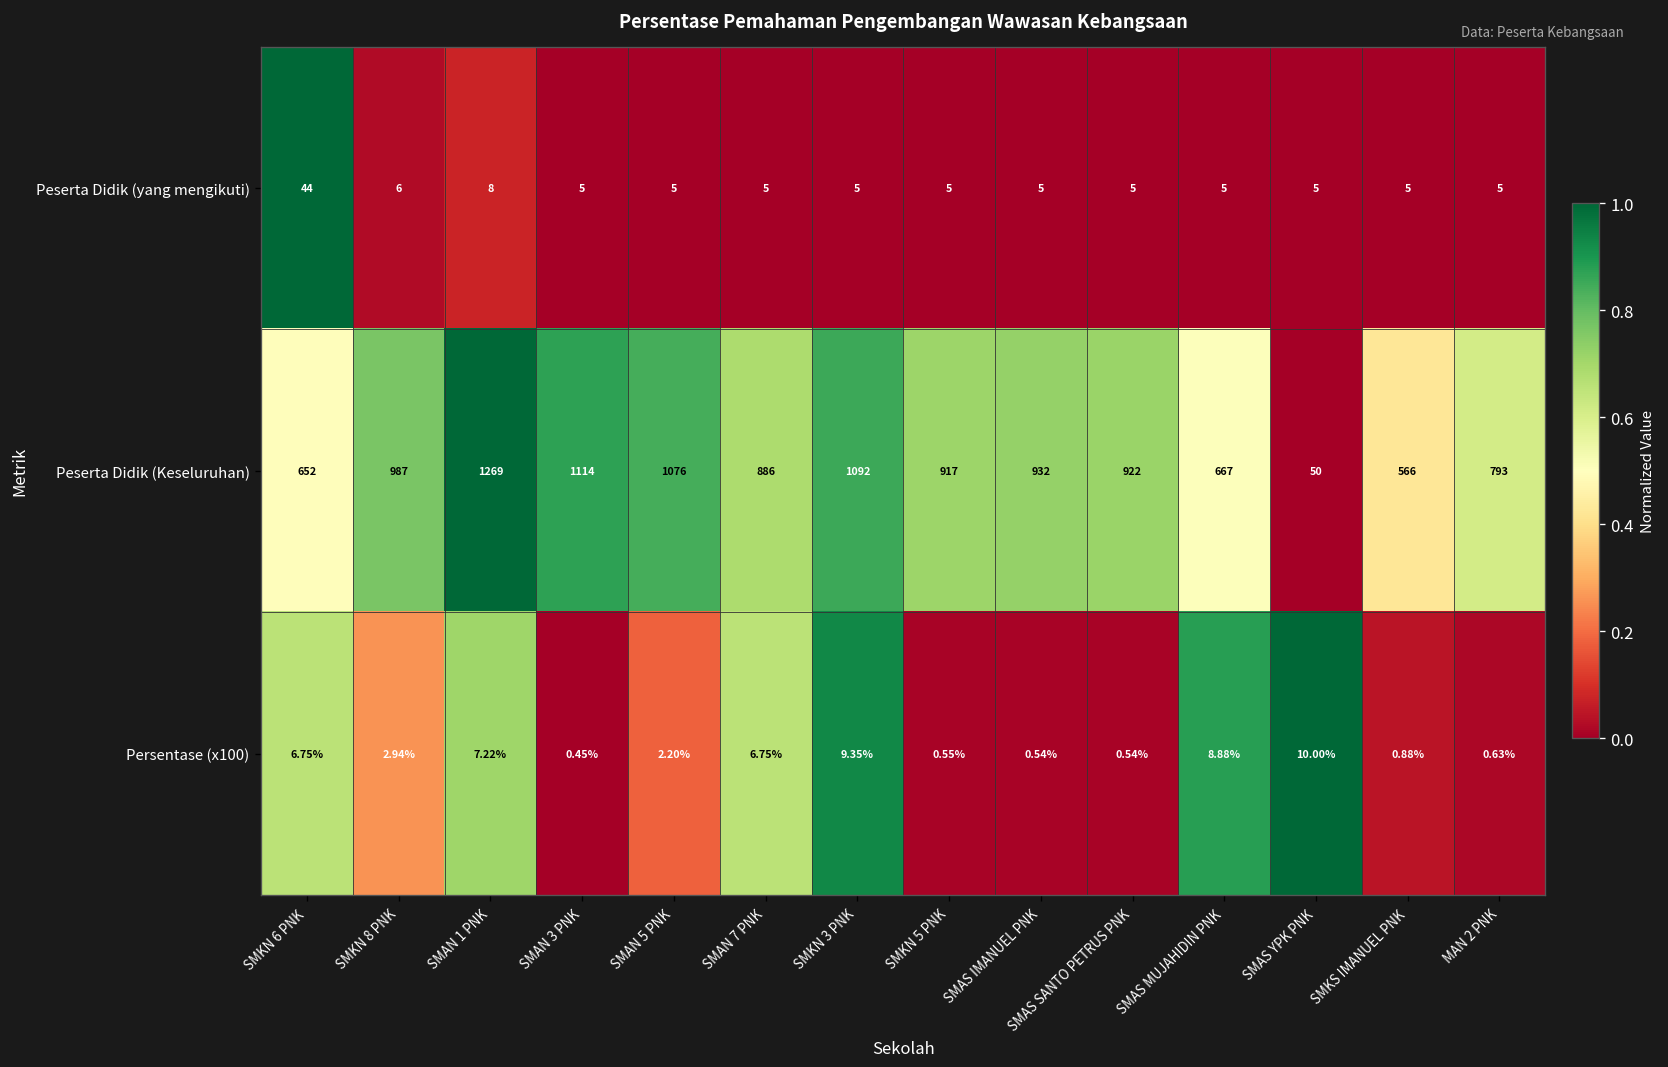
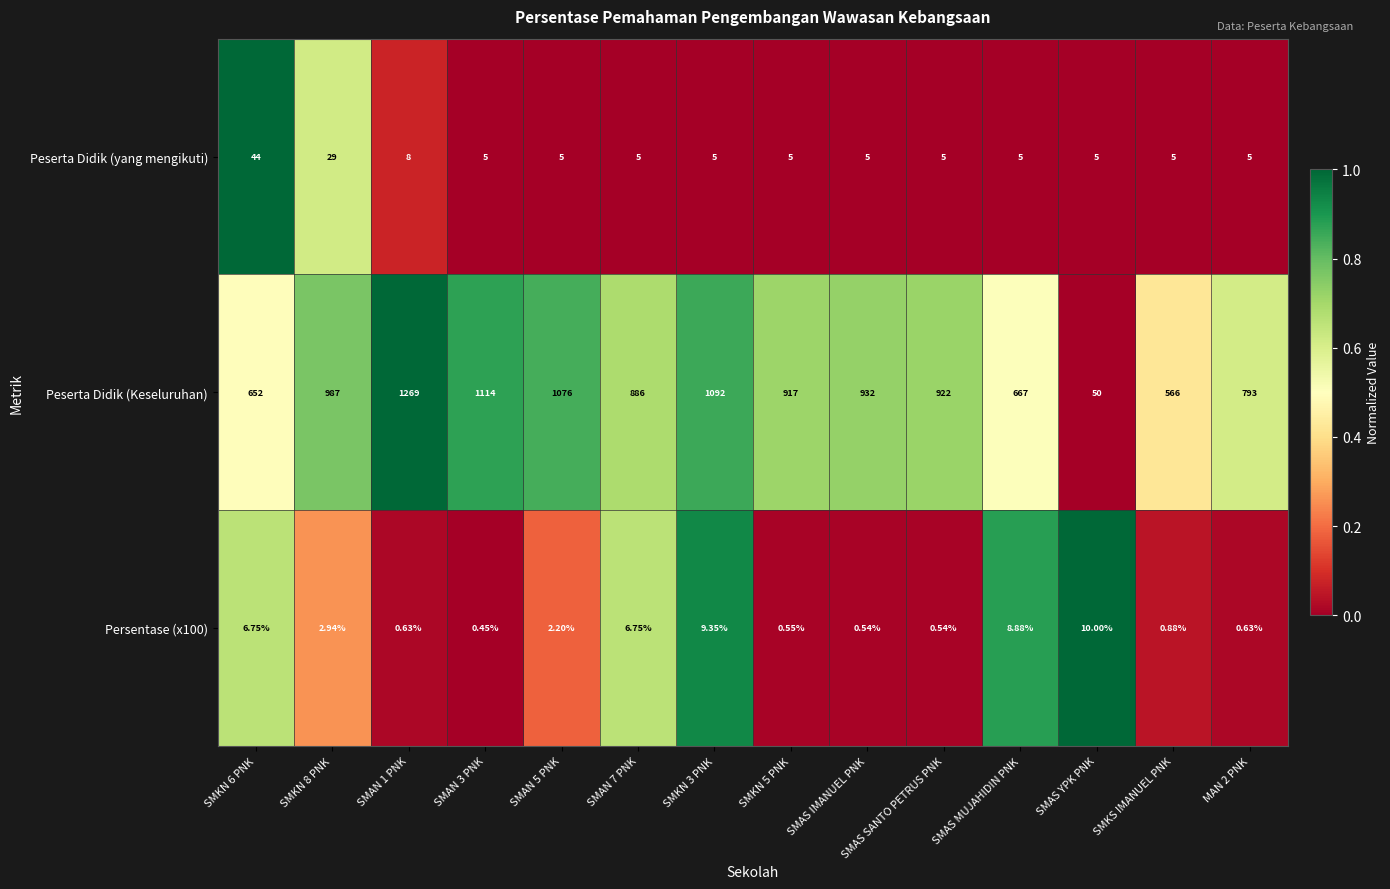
  {
    "Peserta Didik (yang mengikuti)": {
      "SMKN 6 PNK": "44",
-     "SMKN 8 PNK": "6",
+     "SMKN 8 PNK": "29",
      "SMAN 1 PNK": "8",
      "SMAN 3 PNK": "5",
      "SMAN 5 PNK": "5",
      "SMAN 7 PNK": "5",
      "SMKN 3 PNK": "5",
      "SMKN 5 PNK": "5",
      "SMAS IMANUEL PNK": "5",
      "SMAS SANTO PETRUS PNK": "5",
      "SMAS MUJAHIDIN PNK": "5",
      "SMAS YPK PNK": "5",
      "SMKS IMANUEL PNK": "5",
      "MAN 2 PNK": "5"
    },
    "Peserta Didik (Keseluruhan)": {
      "SMKN 6 PNK": "652",
      "SMKN 8 PNK": "987",
      "SMAN 1 PNK": "1269",
      "SMAN 3 PNK": "1114",
      "SMAN 5 PNK": "1076",
      "SMAN 7 PNK": "886",
      "SMKN 3 PNK": "1092",
      "SMKN 5 PNK": "917",
      "SMAS IMANUEL PNK": "932",
      "SMAS SANTO PETRUS PNK": "922",
      "SMAS MUJAHIDIN PNK": "667",
      "SMAS YPK PNK": "50",
      "SMKS IMANUEL PNK": "566",
      "MAN 2 PNK": "793"
    },
    "Persentase (x100)": {
      "SMKN 6 PNK": "6.75%",
      "SMKN 8 PNK": "2.94%",
-     "SMAN 1 PNK": "7.22%",
+     "SMAN 1 PNK": "0.63%",
      "SMAN 3 PNK": "0.45%",
      "SMAN 5 PNK": "2.20%",
      "SMAN 7 PNK": "6.75%",
      "SMKN 3 PNK": "9.35%",
      "SMKN 5 PNK": "0.55%",
      "SMAS IMANUEL PNK": "0.54%",
      "SMAS SANTO PETRUS PNK": "0.54%",
      "SMAS MUJAHIDIN PNK": "8.88%",
      "SMAS YPK PNK": "10.00%",
      "SMKS IMANUEL PNK": "0.88%",
      "MAN 2 PNK": "0.63%"
    }
  }
